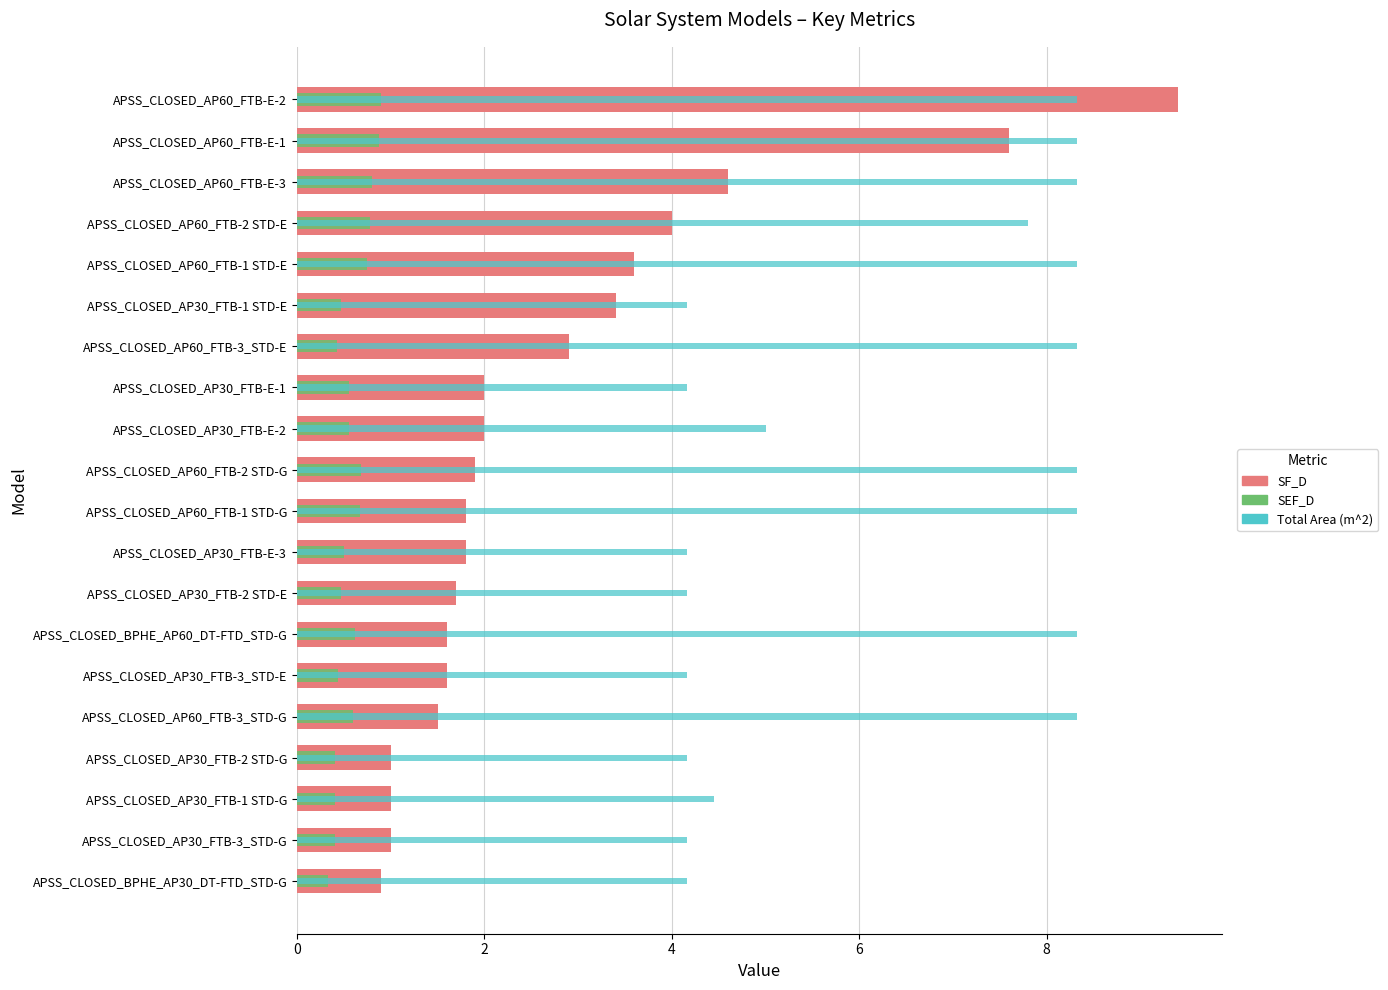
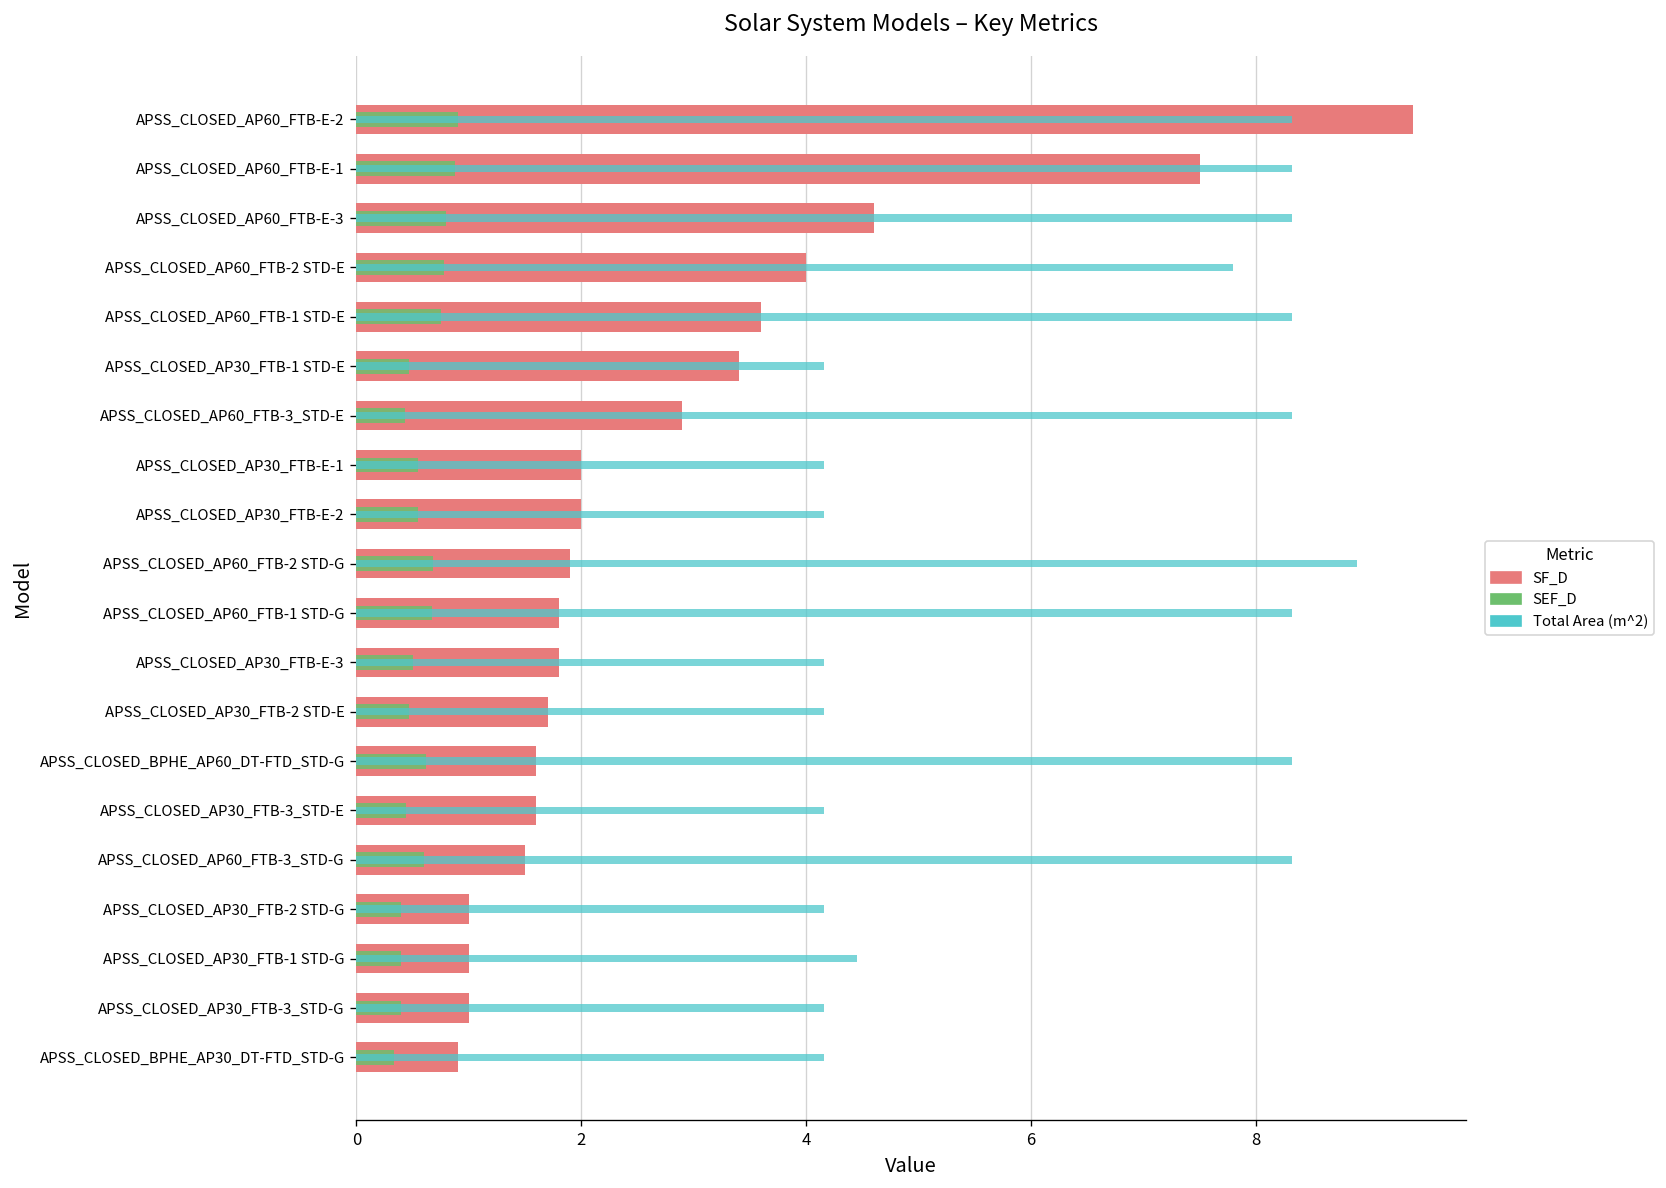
  {
    "SF_D": {
      "APSS_CLOSED_AP60_FTB-E-2": 9.4,
-     "APSS_CLOSED_AP60_FTB-E-1": 7.6
+     "APSS_CLOSED_AP60_FTB-E-1": 7.5
    },
    "Total Area (m^2)": {
      "APSS_CLOSED_AP60_FTB-E-1": 8.3,
      "APSS_CLOSED_AP60_FTB-E-3": 8.3,
      "APSS_CLOSED_AP60_FTB-2 STD-E": 7.8,
      "APSS_CLOSED_AP60_FTB-1 STD-E": 8.3,
      "APSS_CLOSED_AP30_FTB-1 STD-E": 4.2,
      "APSS_CLOSED_AP60_FTB-3_STD-E": 8.3,
      "APSS_CLOSED_AP30_FTB-E-1": 4.2,
-     "APSS_CLOSED_AP30_FTB-E-2": 5.0,
-     "APSS_CLOSED_AP60_FTB-2 STD-G": 8.3,
+     "APSS_CLOSED_AP30_FTB-E-2": 4.2,
+     "APSS_CLOSED_AP60_FTB-2 STD-G": 8.9,
      "APSS_CLOSED_AP60_FTB-1 STD-G": 8.3,
      "APSS_CLOSED_AP30_FTB-E-3": 4.2,
      "APSS_CLOSED_AP30_FTB-2 STD-E": 4.2,
      "APSS_CLOSED_BPHE_AP60_DT-FTD_STD-G": 8.3,
      "APSS_CLOSED_AP30_FTB-3_STD-E": 4.2,
      "APSS_CLOSED_AP60_FTB-3_STD-G": 8.3,
      "APSS_CLOSED_AP30_FTB-2 STD-G": 4.2,
      "APSS_CLOSED_AP30_FTB-1 STD-G": 4.5,
      "APSS_CLOSED_AP30_FTB-3_STD-G": 4.2,
      "APSS_CLOSED_BPHE_AP30_DT-FTD_STD-G": 4.2
    }
  }
